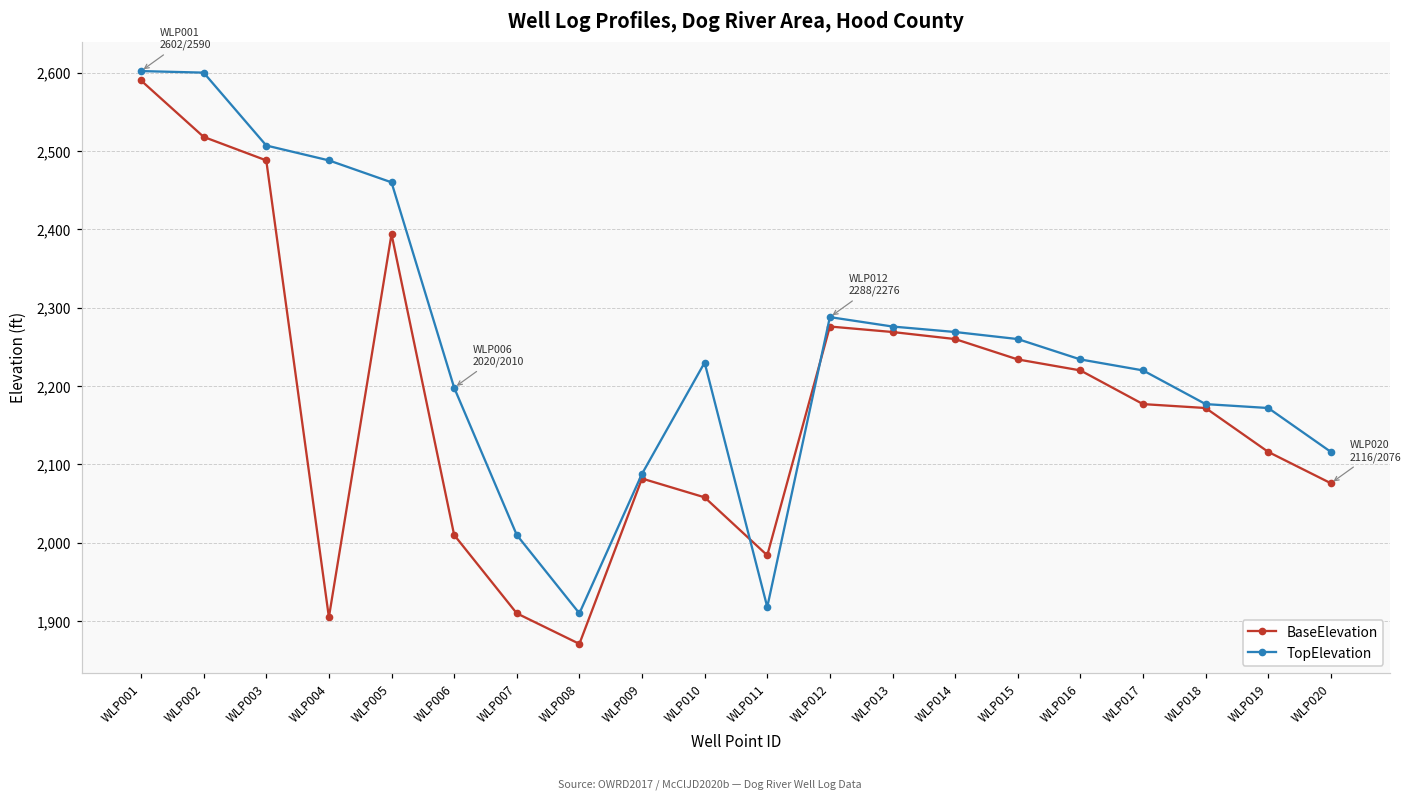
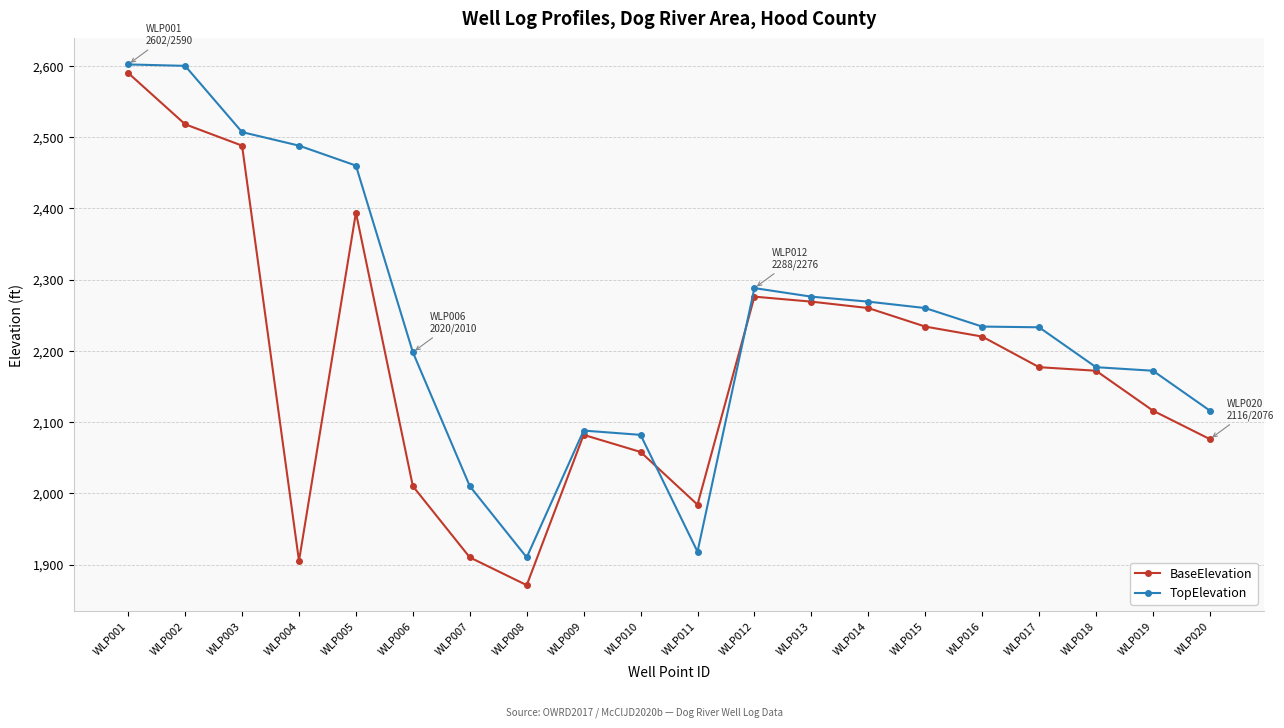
  {
    "BaseElevation": {
      "WLP001": "2590",
      "WLP012": "2276",
      "WLP020": "2076"
    },
    "TopElevation": {
      "WLP003": "2,510",
      "WLP004": "2,490",
      "WLP005": "2,460",
      "WLP007": "2,010",
      "WLP008": "1,910",
      "WLP009": "2,090",
-     "WLP010": "2,230",
+     "WLP010": "2,080",
      "WLP011": "1,920",
      "WLP014": "2,270",
      "WLP015": "2,260",
      "WLP016": "2,230",
-     "WLP017": "2,220",
+     "WLP017": "2,230",
      "WLP018": "2,180",
      "WLP019": "2,170"
    }
  }
